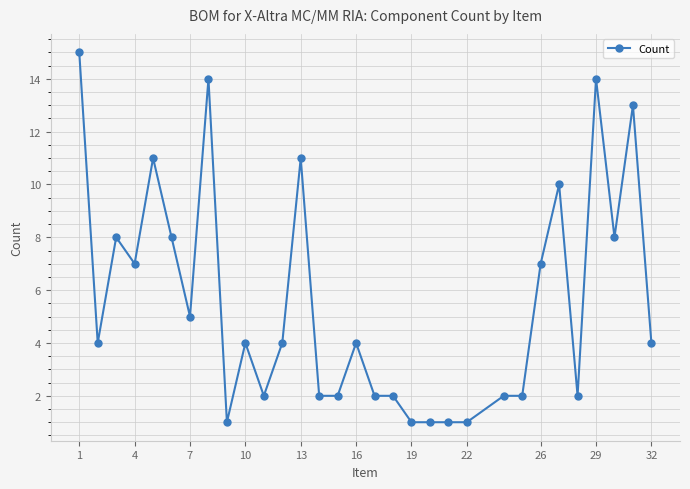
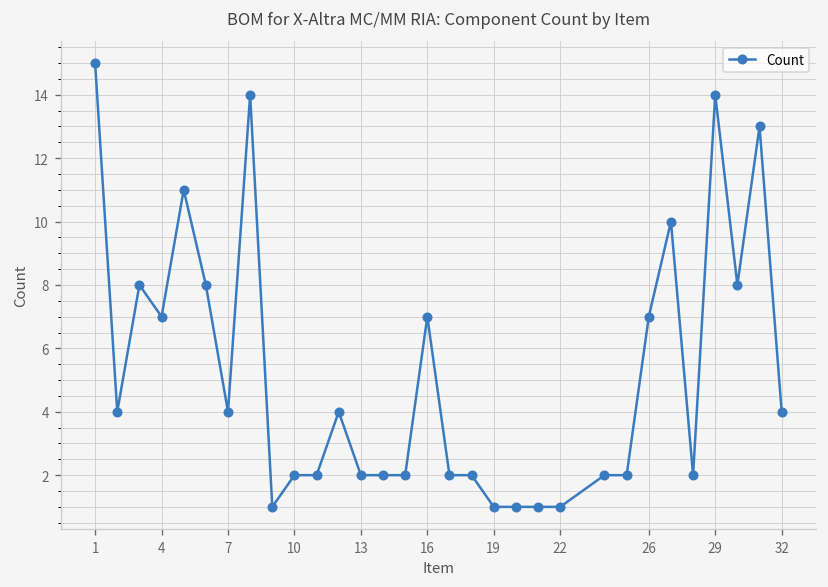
  {
    "1": 15,
    "4": 7,
-   "7": 5,
-   "10": 4,
-   "13": 11,
-   "16": 4,
+   "7": 4,
+   "10": 2,
+   "13": 2,
+   "16": 7,
    "19": 1,
    "22": 1,
    "26": 7,
    "29": 14,
    "32": 4
  }
